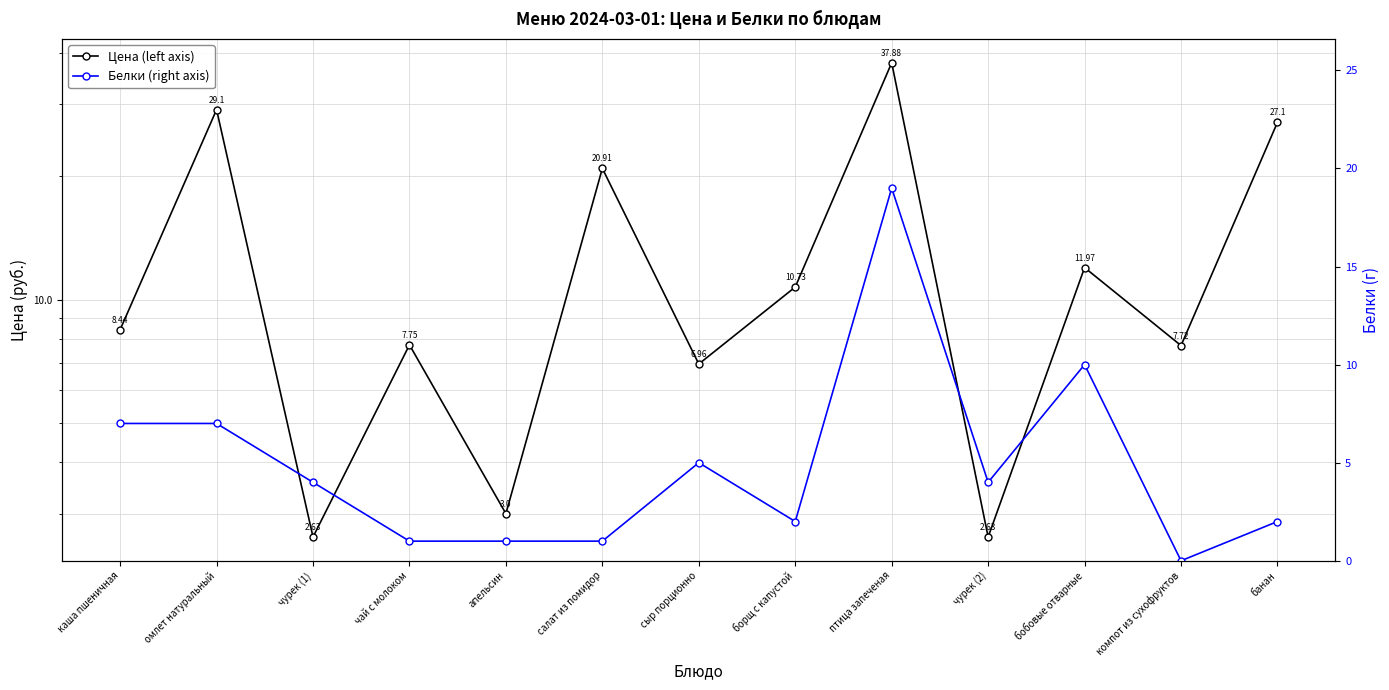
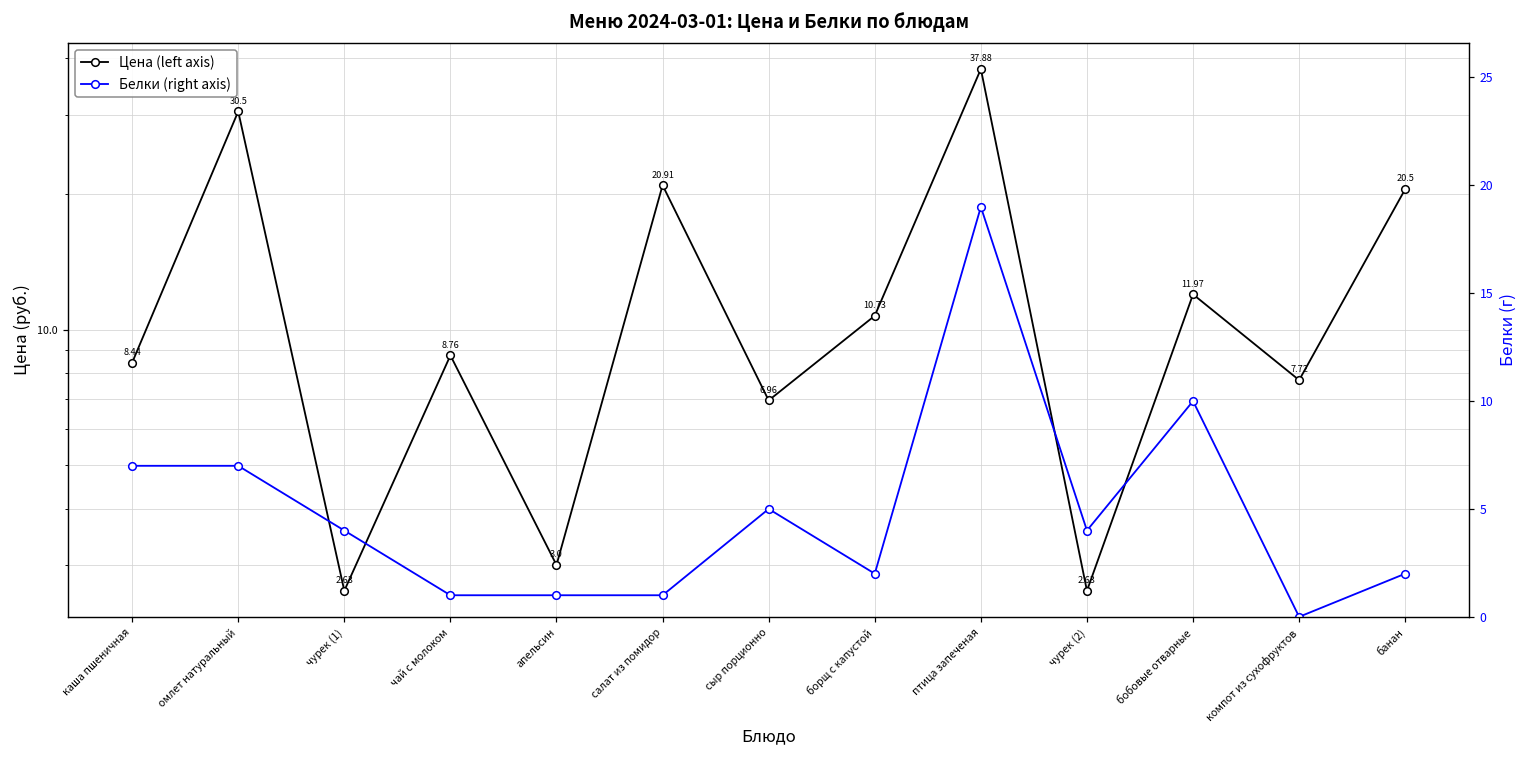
  {
    "Цена (left axis)": {
      "каша пшеничная": 8.44,
-     "омлет натуральный": 29.1,
+     "омлет натуральный": 30.5,
      "чурек (1)": 2.63,
-     "чай с молоком": 7.75,
+     "чай с молоком": 8.76,
      "апельсин": 3.0,
      "салат из помидор": 20.91,
      "сыр порционно": 6.96,
      "борщ с капустой": 10.73,
      "птица запеченая": 37.88,
      "чурек (2)": 2.63,
      "бобовые отварные": 11.97,
      "компот из сухофруктов": 7.72,
-     "банан": 27.1
+     "банан": 20.5
    }
  }
